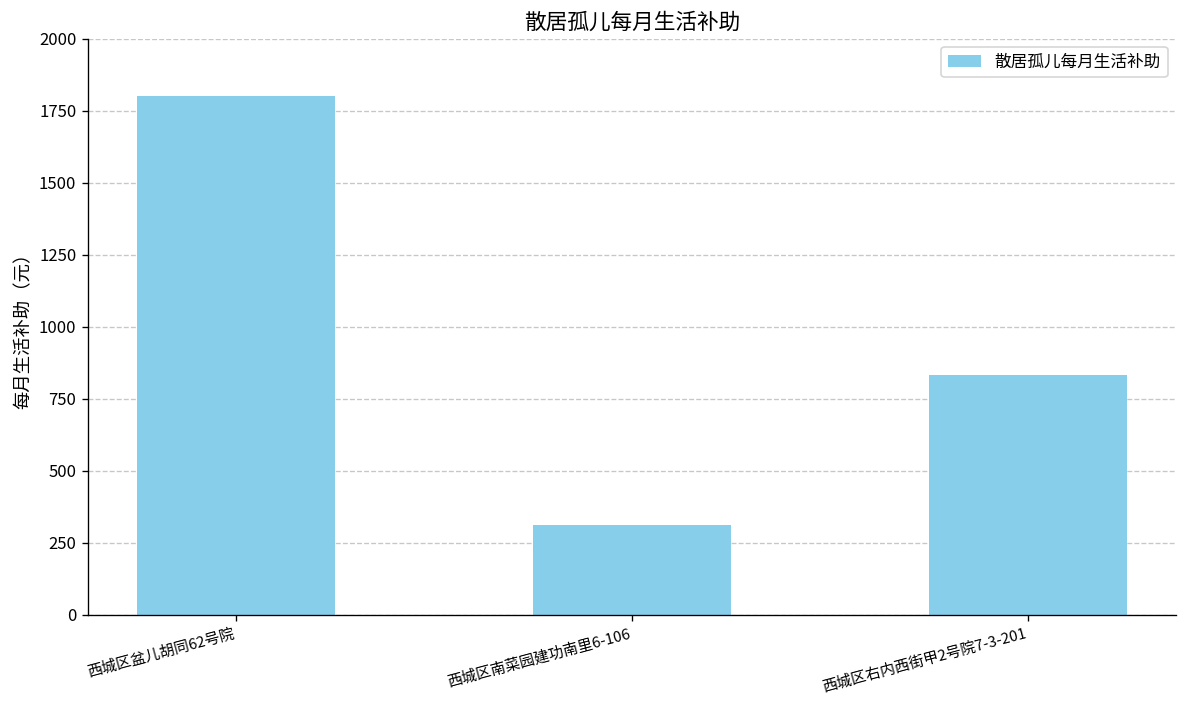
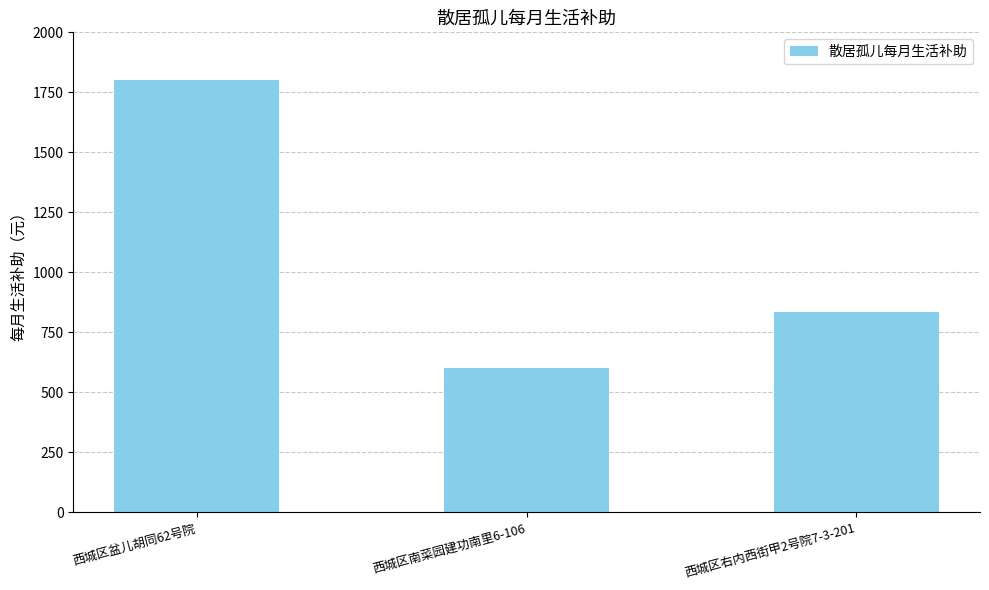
  {
    "西城区盆儿胡同62号院": 1800,
-   "西城区南菜园建功南里6-106": 310,
+   "西城区南菜园建功南里6-106": 600,
    "西城区右内西街甲2号院7-3-201": 830
  }
